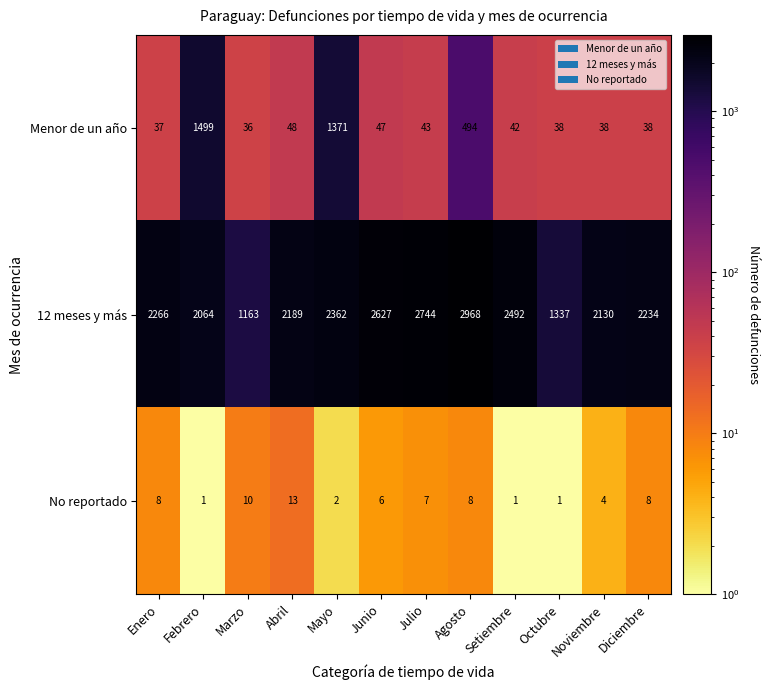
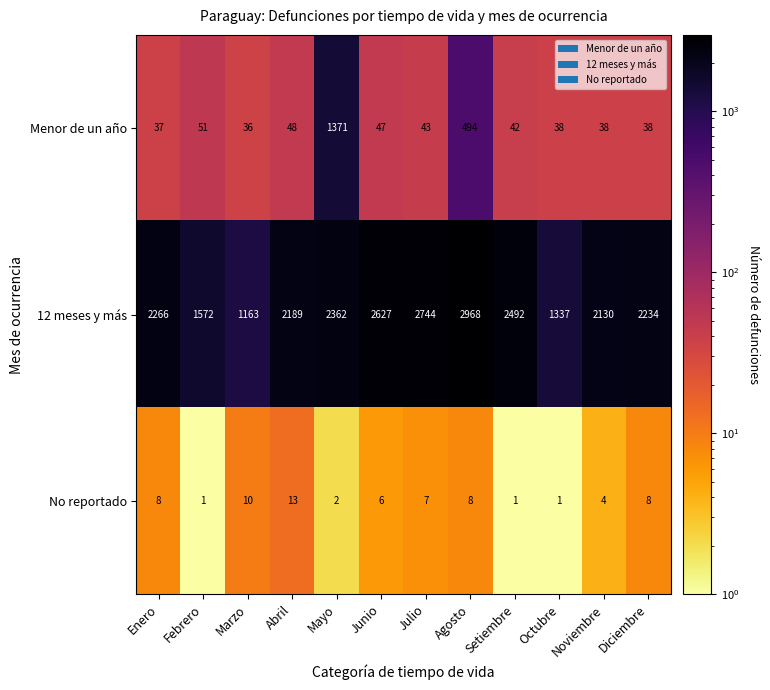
  {
    "Menor de un año": {
      "Enero": 37,
-     "Febrero": 1499,
+     "Febrero": 51,
      "Marzo": 36,
      "Abril": 48,
      "Mayo": 1371,
      "Junio": 47,
      "Julio": 43,
      "Agosto": 494,
      "Setiembre": 42,
      "Octubre": 38,
      "Noviembre": 38,
      "Diciembre": 38
    },
    "12 meses y más": {
      "Enero": 2266,
-     "Febrero": 2064,
+     "Febrero": 1572,
      "Marzo": 1163,
      "Abril": 2189,
      "Mayo": 2362,
      "Junio": 2627,
      "Julio": 2744,
      "Agosto": 2968,
      "Setiembre": 2492,
      "Octubre": 1337,
      "Noviembre": 2130,
      "Diciembre": 2234
    },
    "No reportado": {
      "Enero": 8,
      "Febrero": 1,
      "Marzo": 10,
      "Abril": 13,
      "Mayo": 2,
      "Junio": 6,
      "Julio": 7,
      "Agosto": 8,
      "Setiembre": 1,
      "Octubre": 1,
      "Noviembre": 4,
      "Diciembre": 8
    }
  }
